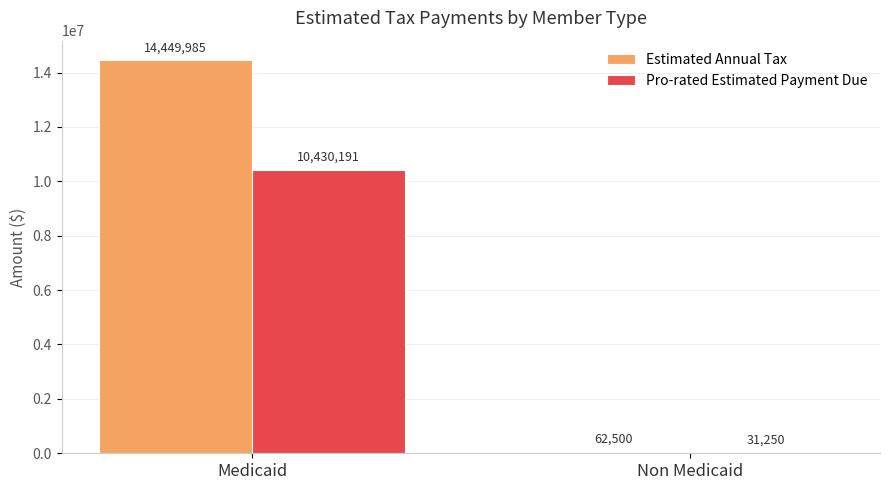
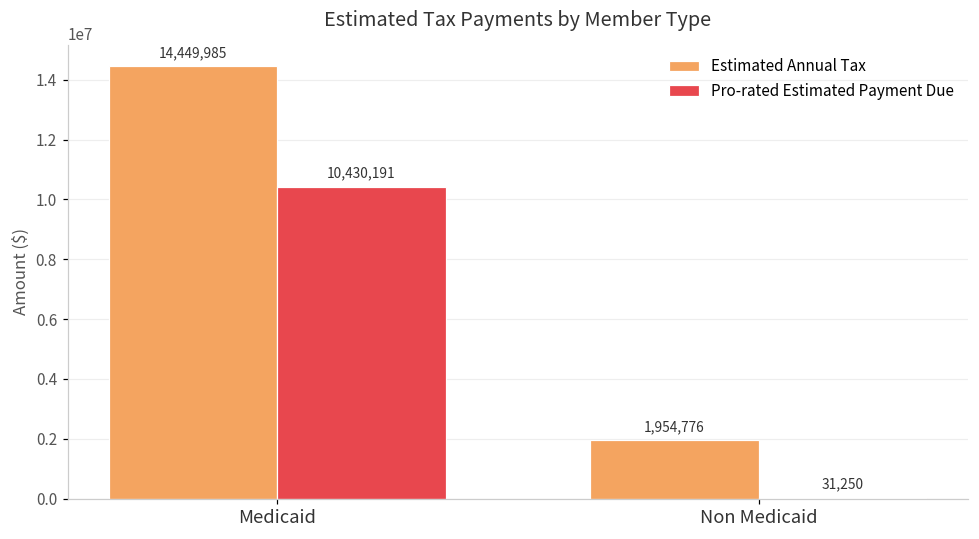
  {
    "Estimated Annual Tax": {
      "Medicaid": "14,449,985",
-     "Non Medicaid": "62,500"
+     "Non Medicaid": "1,954,776"
    },
    "Pro-rated Estimated Payment Due": {
      "Medicaid": "10,430,191",
      "Non Medicaid": "31,250"
    }
  }
